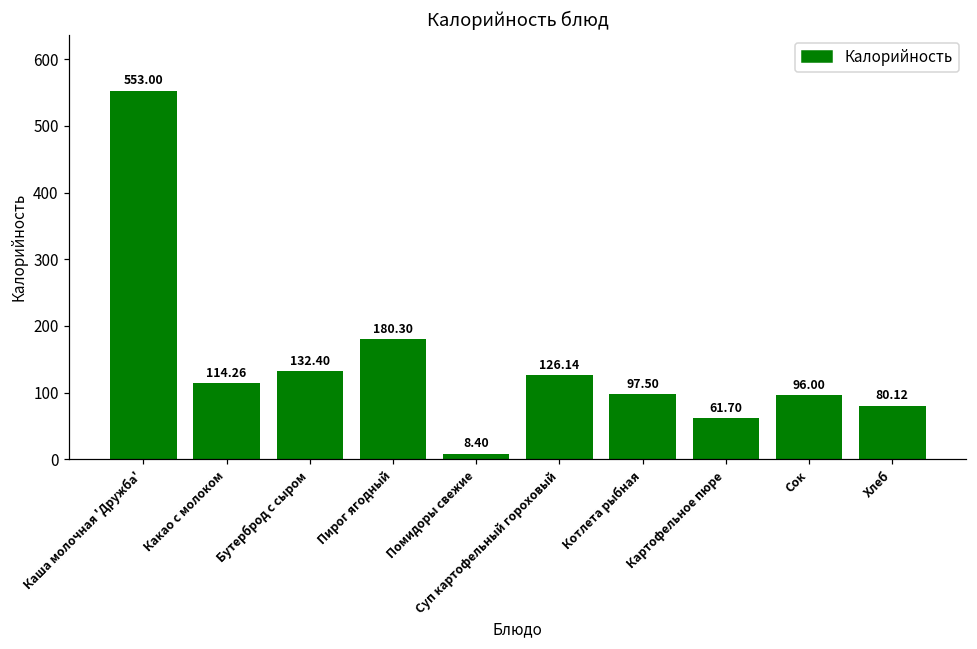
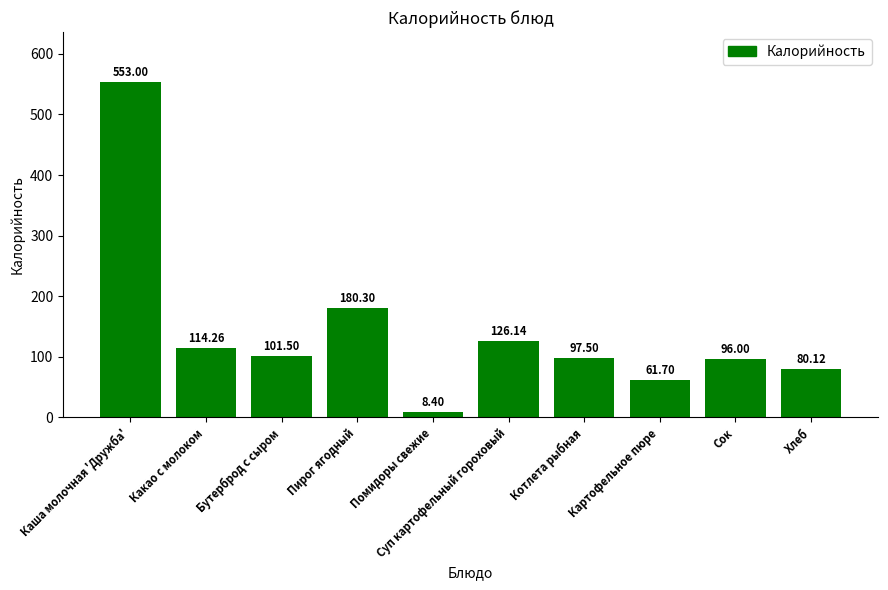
  {
    "Каша молочная 'Дружба'": 553.00,
    "Какао с молоком": 114.26,
-   "Бутерброд с сыром": 132.40,
+   "Бутерброд с сыром": 101.50,
    "Пирог ягодный": 180.30,
    "Помидоры свежие": 8.40,
    "Суп картофельный гороховый": 126.14,
    "Котлета рыбная": 97.50,
    "Картофельное пюре": 61.70,
    "Сок": 96.00,
    "Хлеб": 80.12
  }
